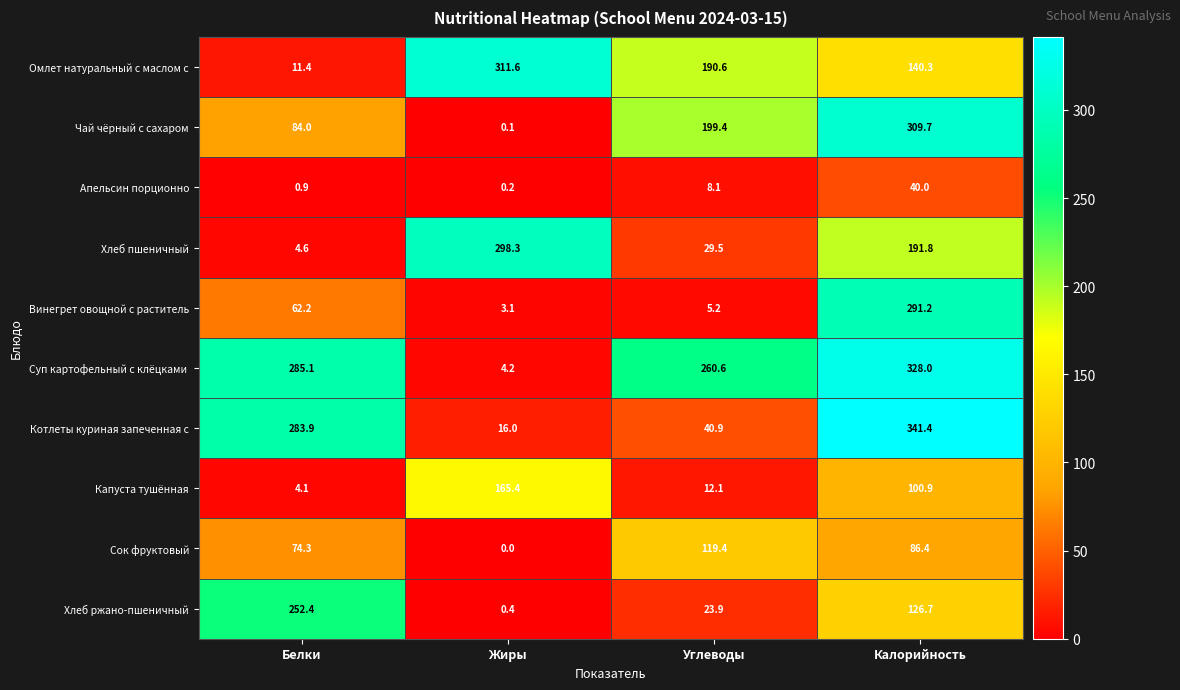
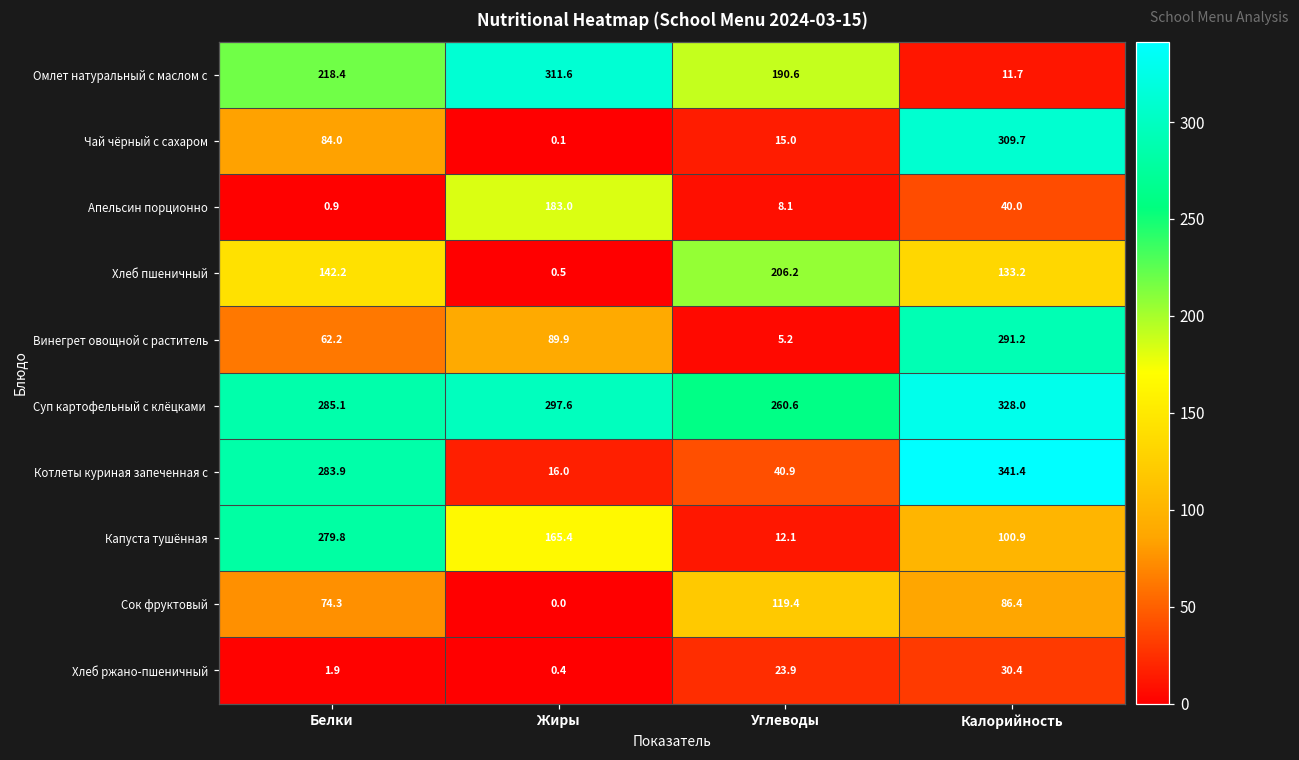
  {
    "Омлет натуральный с маслом с": {
-     "Белки": 11.4,
+     "Белки": 218.4,
      "Жиры": 311.6,
      "Углеводы": 190.6,
-     "Калорийность": 140.3
+     "Калорийность": 11.7
    },
    "Чай чёрный с сахаром": {
      "Белки": 84.0,
      "Жиры": 0.1,
-     "Углеводы": 199.4,
+     "Углеводы": 15.0,
      "Калорийность": 309.7
    },
    "Апельсин порционно": {
      "Белки": 0.9,
-     "Жиры": 0.2,
+     "Жиры": 183.0,
      "Углеводы": 8.1,
      "Калорийность": 40.0
    },
    "Хлеб пшеничный": {
-     "Белки": 4.6,
-     "Жиры": 298.3,
-     "Углеводы": 29.5,
-     "Калорийность": 191.8
+     "Белки": 142.2,
+     "Жиры": 0.5,
+     "Углеводы": 206.2,
+     "Калорийность": 133.2
    },
    "Винегрет овощной с раститель": {
      "Белки": 62.2,
-     "Жиры": 3.1,
+     "Жиры": 89.9,
      "Углеводы": 5.2,
      "Калорийность": 291.2
    },
    "Суп картофельный с клёцками": {
      "Белки": 285.1,
-     "Жиры": 4.2,
+     "Жиры": 297.6,
      "Углеводы": 260.6,
      "Калорийность": 328.0
    },
    "Котлеты куриная запеченная с": {
      "Белки": 283.9,
      "Жиры": 16.0,
      "Углеводы": 40.9,
      "Калорийность": 341.4
    },
    "Капуста тушённая": {
-     "Белки": 4.1,
+     "Белки": 279.8,
      "Жиры": 165.4,
      "Углеводы": 12.1,
      "Калорийность": 100.9
    },
    "Сок фруктовый": {
      "Белки": 74.3,
      "Жиры": 0.0,
      "Углеводы": 119.4,
      "Калорийность": 86.4
    },
    "Хлеб ржано-пшеничный": {
-     "Белки": 252.4,
+     "Белки": 1.9,
      "Жиры": 0.4,
      "Углеводы": 23.9,
-     "Калорийность": 126.7
+     "Калорийность": 30.4
    }
  }
